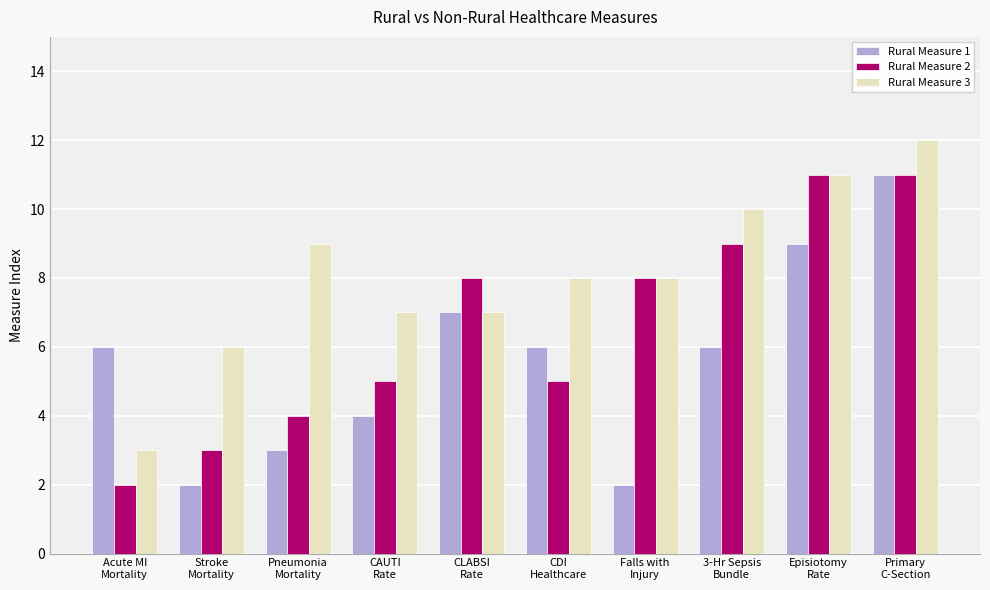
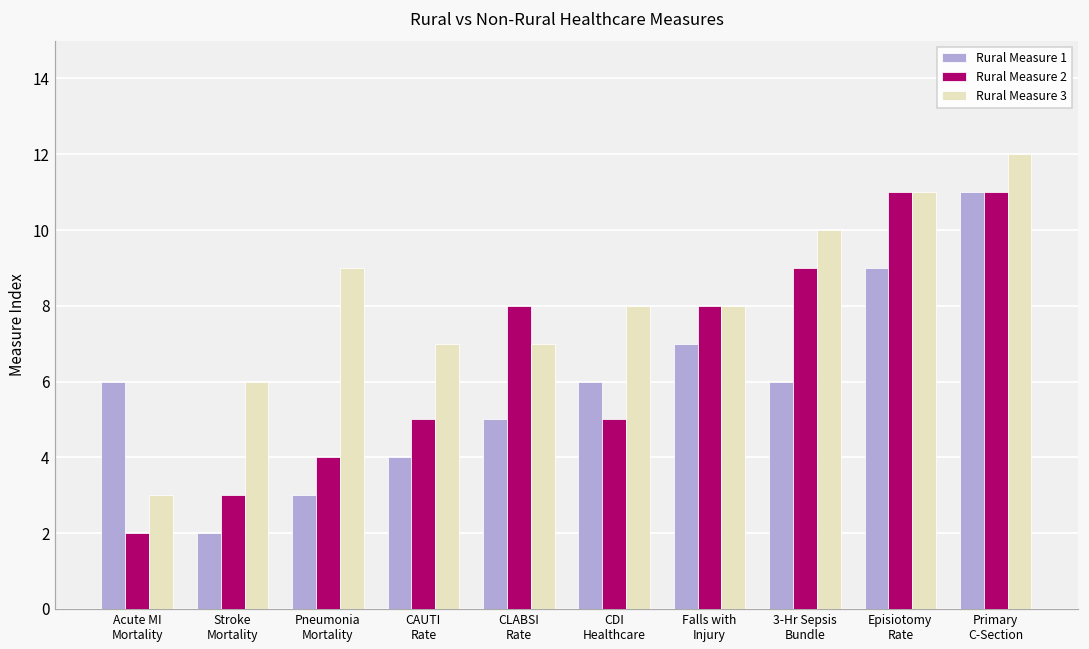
  {
    "Rural Measure 1": {
      "Acute MI Mortality": 6,
      "Stroke Mortality": 2,
      "Pneumonia Mortality": 3,
      "CAUTI Rate": 4,
-     "CLABSI Rate": 7,
+     "CLABSI Rate": 5,
      "CDI Healthcare": 6,
-     "Falls with Injury": 2,
+     "Falls with Injury": 7,
      "3-Hr Sepsis Bundle": 6,
      "Episiotomy Rate": 9,
      "Primary C-Section": 11
    },
    "Rural Measure 2": {
      "Acute MI Mortality": 2,
      "Stroke Mortality": 3,
      "Pneumonia Mortality": 4,
      "CAUTI Rate": 5,
      "CLABSI Rate": 8,
      "CDI Healthcare": 5,
      "Falls with Injury": 8,
      "3-Hr Sepsis Bundle": 9,
      "Episiotomy Rate": 11,
      "Primary C-Section": 11
    },
    "Rural Measure 3": {
      "Acute MI Mortality": 3,
      "Stroke Mortality": 6,
      "Pneumonia Mortality": 9,
      "CAUTI Rate": 7,
      "CLABSI Rate": 7,
      "CDI Healthcare": 8,
      "Falls with Injury": 8,
      "3-Hr Sepsis Bundle": 10,
      "Episiotomy Rate": 11,
      "Primary C-Section": 12
    }
  }
